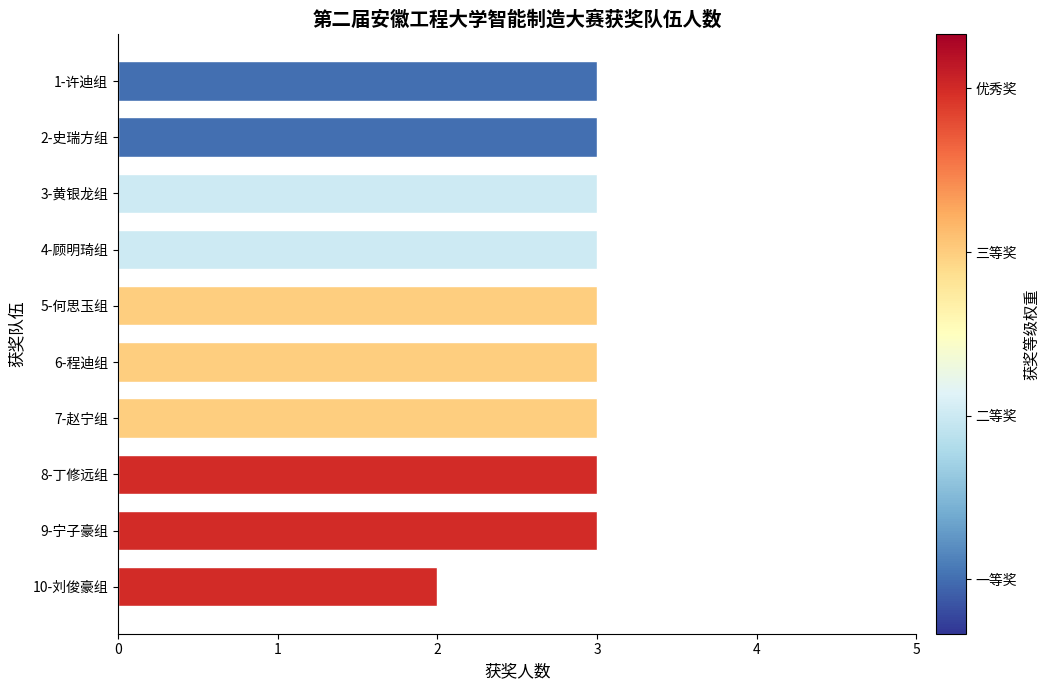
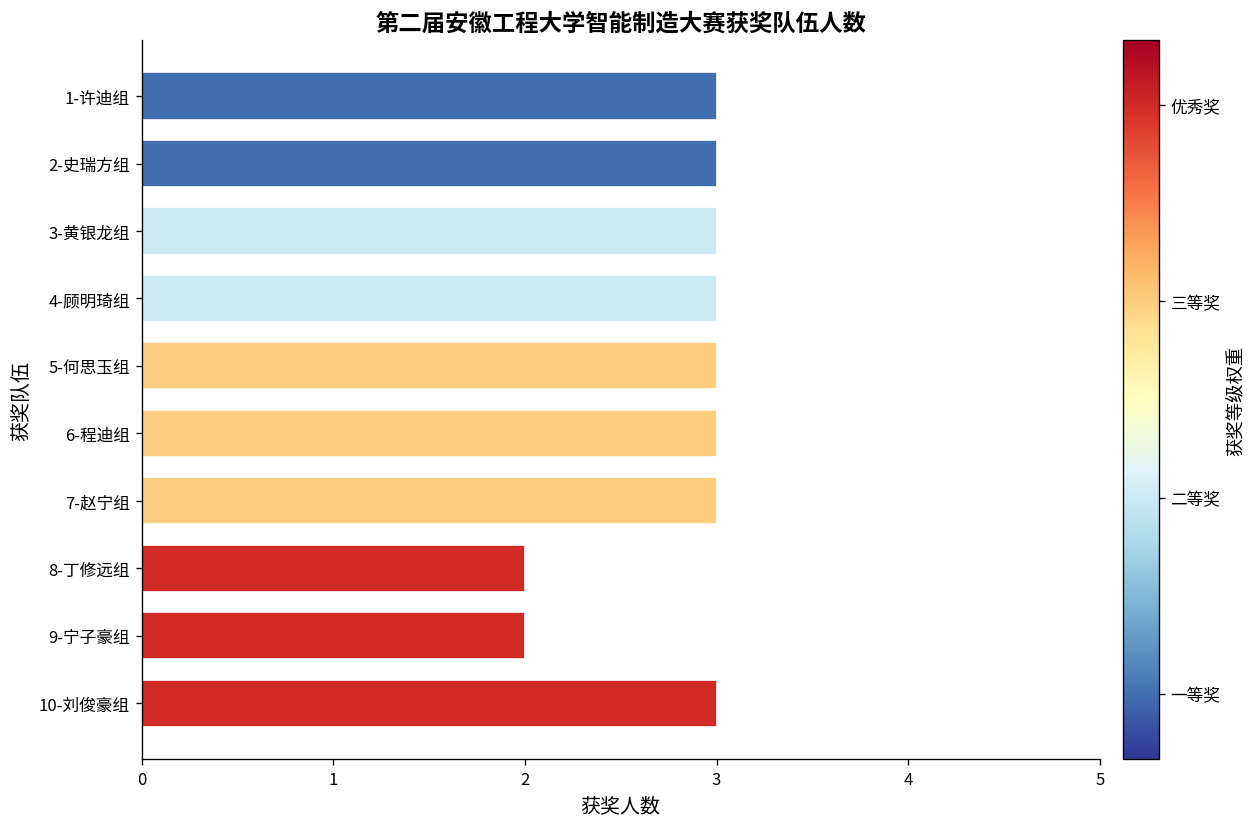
  {
    "1-许迪组": 3,
    "2-史瑞方组": 3,
    "3-黄银龙组": 3,
    "4-顾明琦组": 3,
    "5-何思玉组": 3,
    "6-程迪组": 3,
    "7-赵宁组": 3,
-   "8-丁修远组": 3,
-   "9-宁子豪组": 3,
-   "10-刘俊豪组": 2
+   "8-丁修远组": 2,
+   "9-宁子豪组": 2,
+   "10-刘俊豪组": 3
  }
